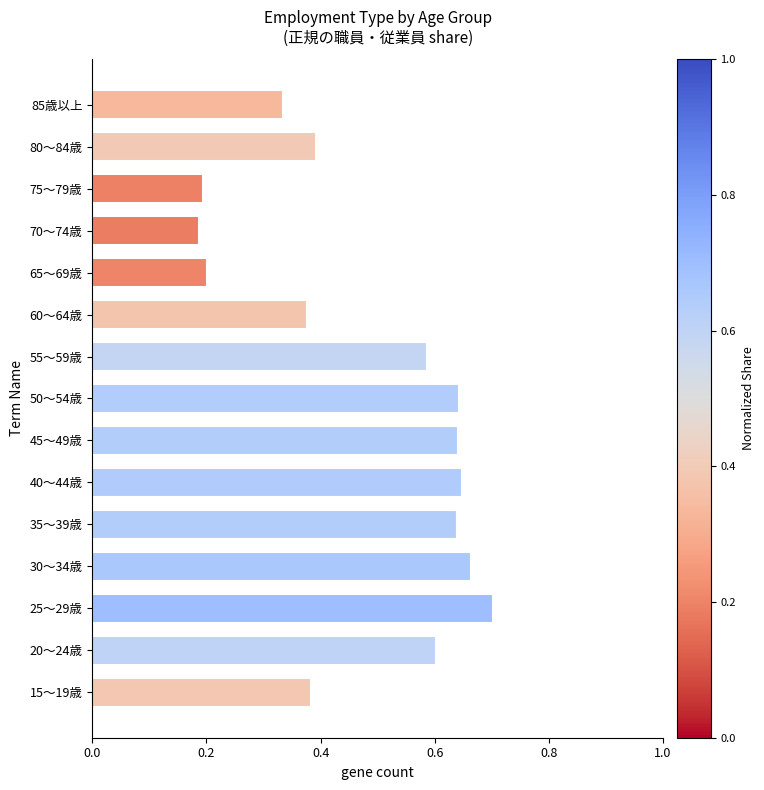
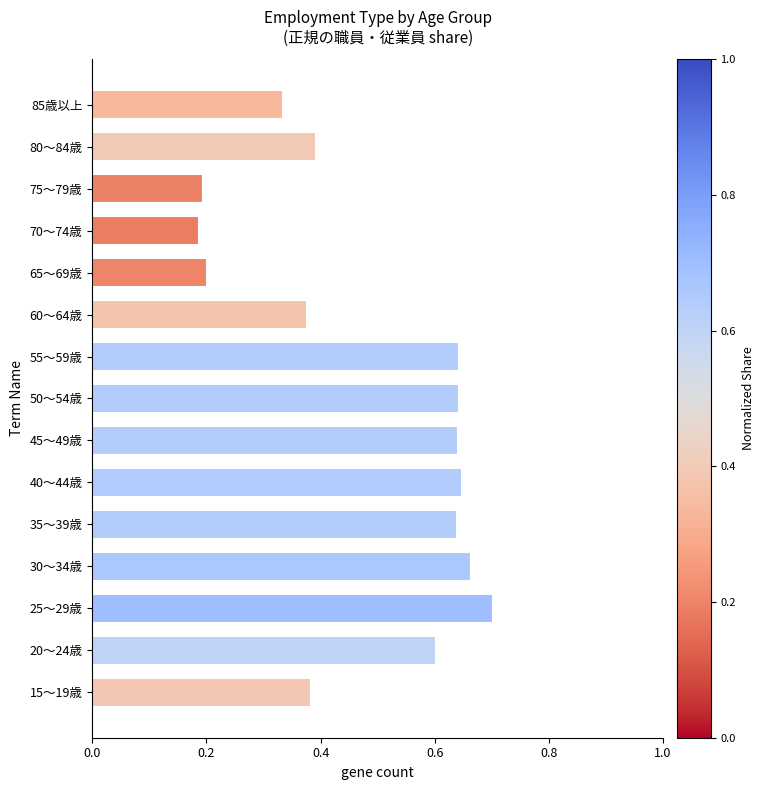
  {
    "85歳以上": 0.34,
    "80～84歳": 0.39,
    "75～79歳": 0.19,
    "70～74歳": 0.19,
    "65～69歳": 0.20,
    "60～64歳": 0.38,
-   "55～59歳": 0.59,
+   "55～59歳": 0.64,
    "50～54歳": 0.64,
    "45～49歳": 0.64,
    "40～44歳": 0.65,
    "35～39歳": 0.64,
    "30～34歳": 0.66,
    "25～29歳": 0.70,
    "20～24歳": 0.60,
    "15～19歳": 0.38
  }
